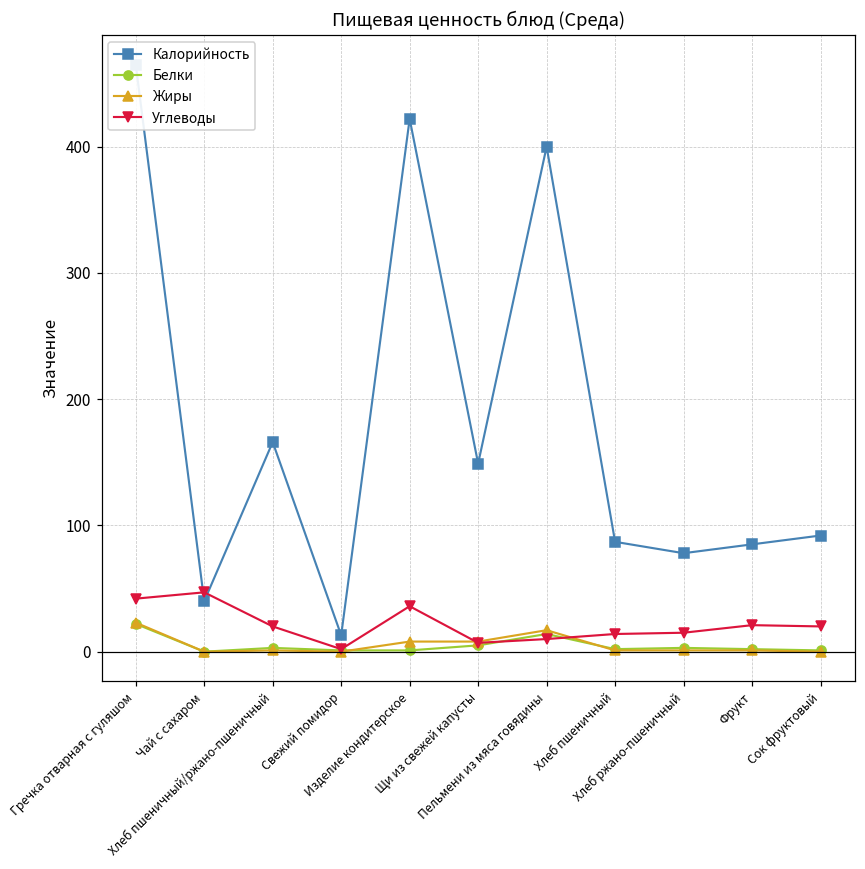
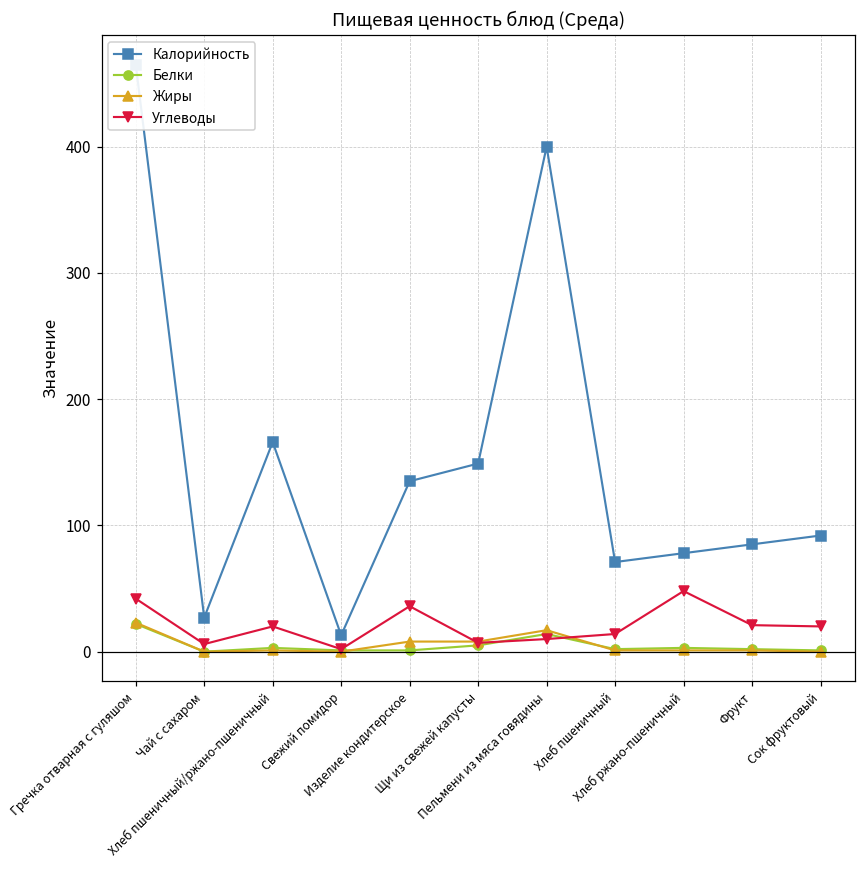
  {
    "Калорийность": {
-     "Чай с сахаром": 40,
+     "Чай с сахаром": 27,
      "Хлеб пшеничный/ржано-пшеничный": 166,
      "Свежий помидор": 13,
-     "Изделие кондитерское": 422,
+     "Изделие кондитерское": 135,
      "Щи из свежей капусты": 149,
      "Пельмени из мяса говядины": 400,
-     "Хлеб пшеничный": 87,
+     "Хлеб пшеничный": 71,
      "Хлеб ржано-пшеничный": 78,
      "Фрукт": 85,
      "Сок фруктовый": 92
    },
    "Белки": {
      "Изделие кондитерское": 1,
      "Пельмени из мяса говядины": 14
    },
    "Жиры": {
      "Изделие кондитерское": 8,
      "Пельмени из мяса говядины": 17
    },
    "Углеводы": {
      "Гречка отварная с гуляшом": 42,
-     "Чай с сахаром": 47,
+     "Чай с сахаром": 6,
      "Хлеб пшеничный/ржано-пшеничный": 20,
      "Изделие кондитерское": 36,
      "Пельмени из мяса говядины": 10,
      "Хлеб пшеничный": 14,
-     "Хлеб ржано-пшеничный": 15,
+     "Хлеб ржано-пшеничный": 48,
      "Фрукт": 21,
      "Сок фруктовый": 20
    }
  }
